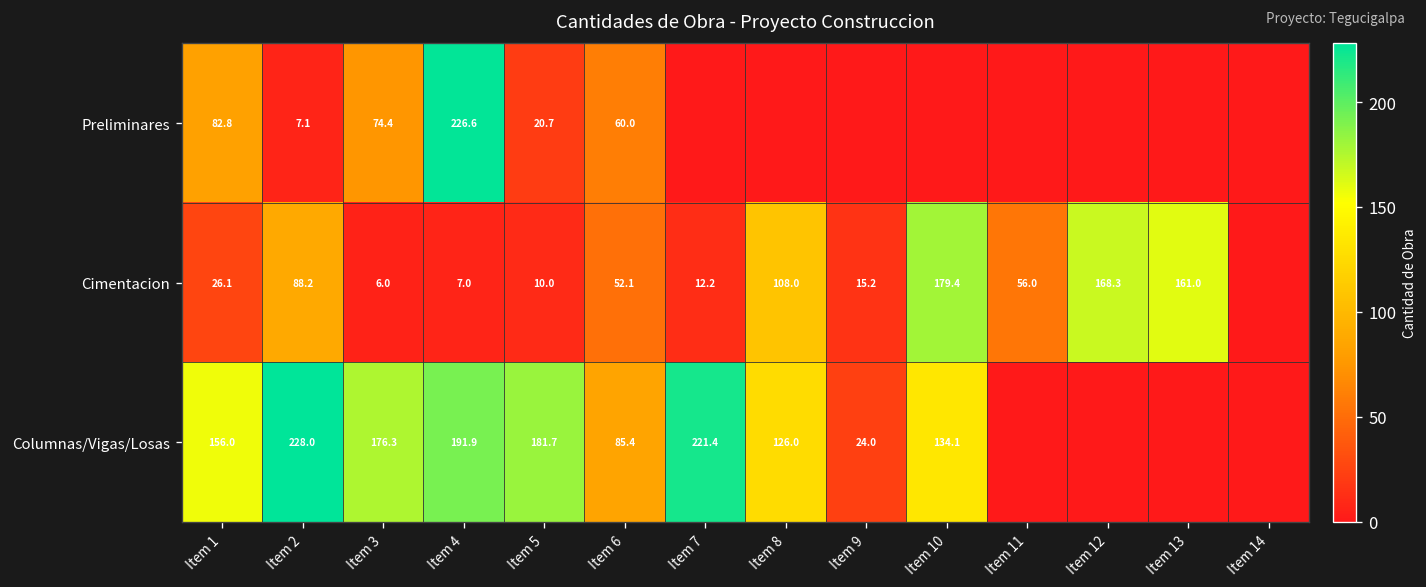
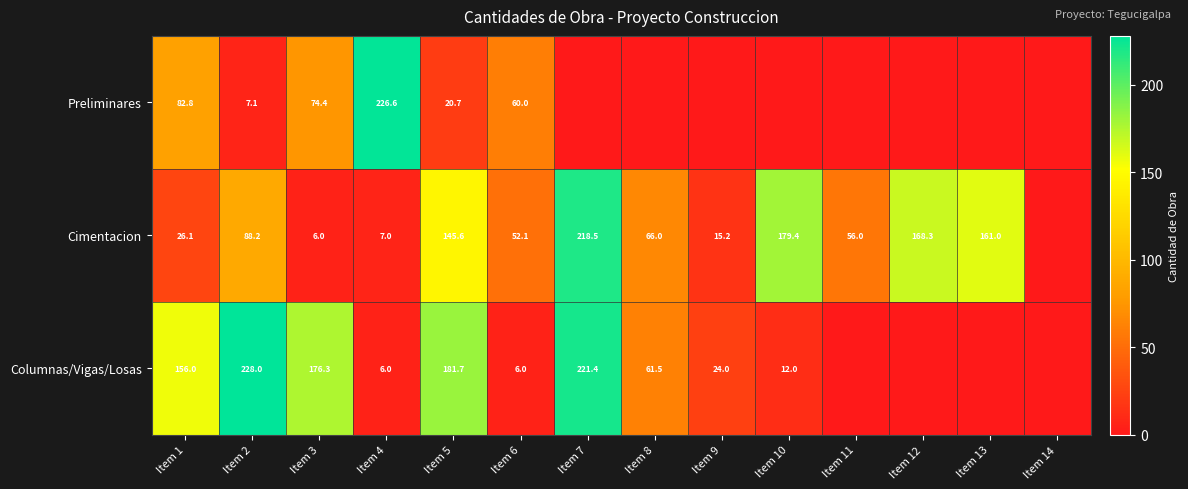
  {
    "Preliminares": {
      "Item 1": 82.8,
      "Item 2": 7.1,
      "Item 3": 74.4,
      "Item 4": 226.6,
      "Item 5": 20.7,
      "Item 6": 60.0
    },
    "Cimentacion": {
      "Item 1": 26.1,
      "Item 2": 88.2,
      "Item 3": 6.0,
      "Item 4": 7.0,
-     "Item 5": 10.0,
+     "Item 5": 145.6,
      "Item 6": 52.1,
-     "Item 7": 12.2,
-     "Item 8": 108.0,
+     "Item 7": 218.5,
+     "Item 8": 66.0,
      "Item 9": 15.2,
      "Item 10": 179.4,
      "Item 11": 56.0,
      "Item 12": 168.3,
      "Item 13": 161.0
    },
    "Columnas/Vigas/Losas": {
      "Item 1": 156.0,
      "Item 2": 228.0,
      "Item 3": 176.3,
-     "Item 4": 191.9,
+     "Item 4": 6.0,
      "Item 5": 181.7,
-     "Item 6": 85.4,
+     "Item 6": 6.0,
      "Item 7": 221.4,
-     "Item 8": 126.0,
+     "Item 8": 61.5,
      "Item 9": 24.0,
-     "Item 10": 134.1
+     "Item 10": 12.0
    }
  }
